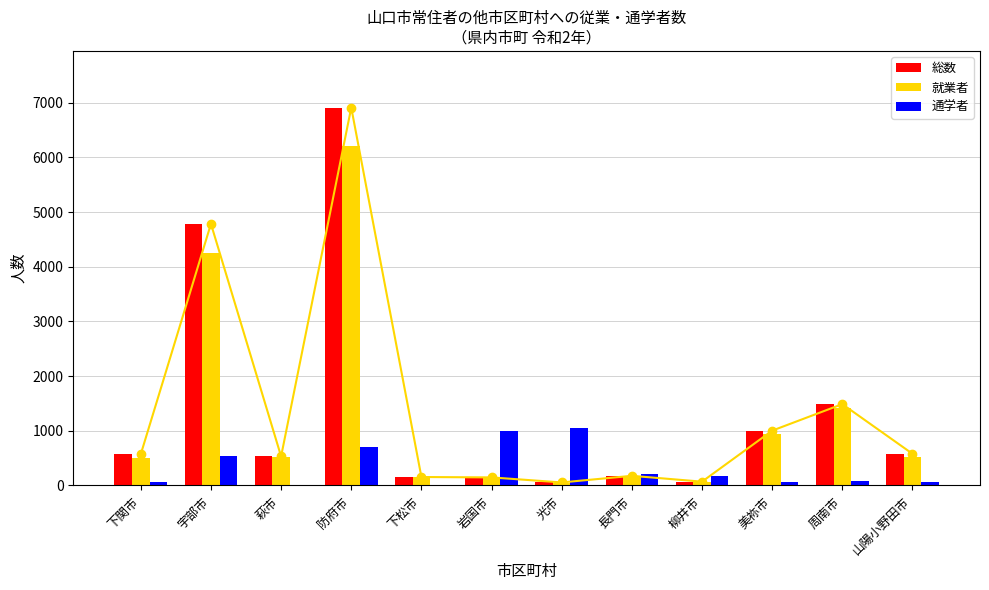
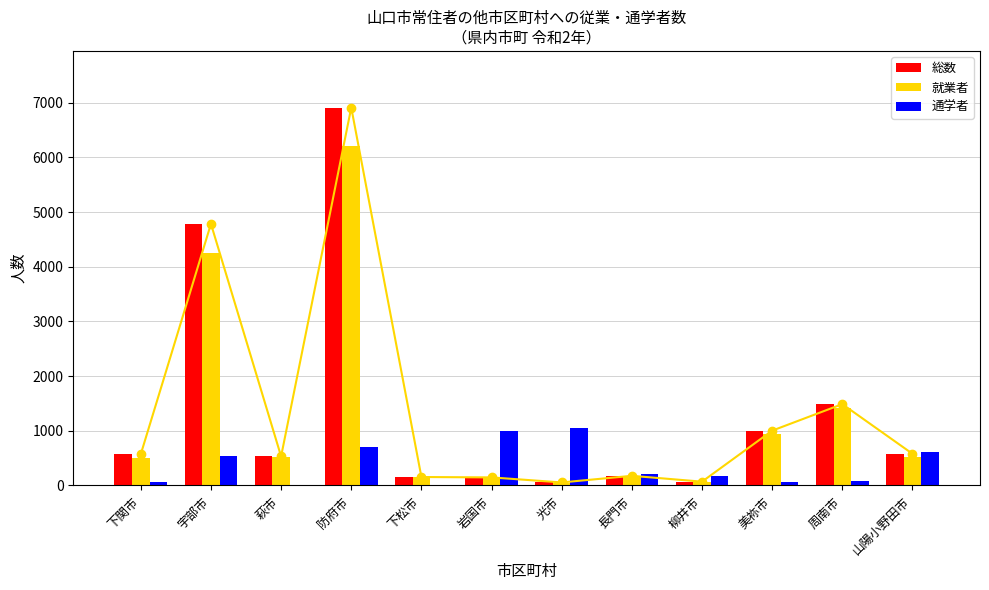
  {
    "総数": {
      "下関市": 600,
      "宇部市": 4800,
      "萩市": 500,
      "防府市": 6900,
      "下松市": 200,
      "岩国市": 100,
      "光市": 100,
      "長門市": 200,
      "柳井市": 100,
      "美祢市": 1000,
      "周南市": 1500,
      "山陽小野田市": 600
    },
    "通学者": {
      "下関市": 100,
      "宇部市": 500,
      "防府市": 700,
      "岩国市": 1000,
      "光市": 1100,
      "長門市": 200,
      "柳井市": 200,
      "美祢市": 100,
      "周南市": 100,
-     "山陽小野田市": 100
+     "山陽小野田市": 600
    }
  }
